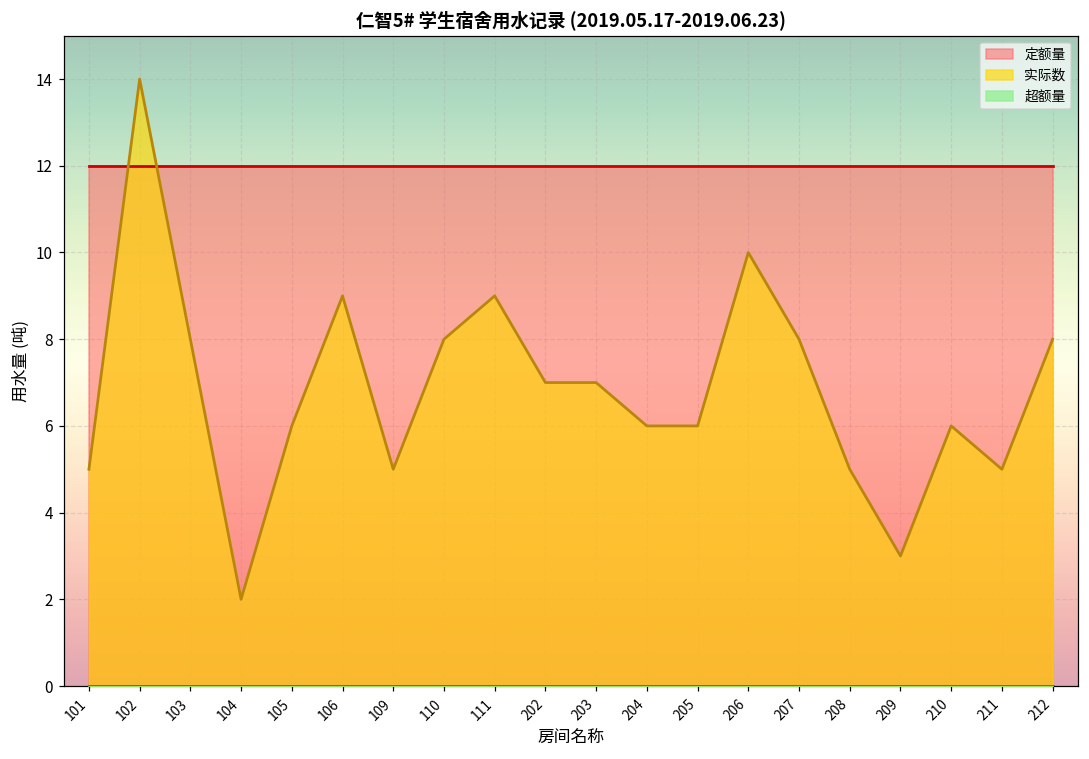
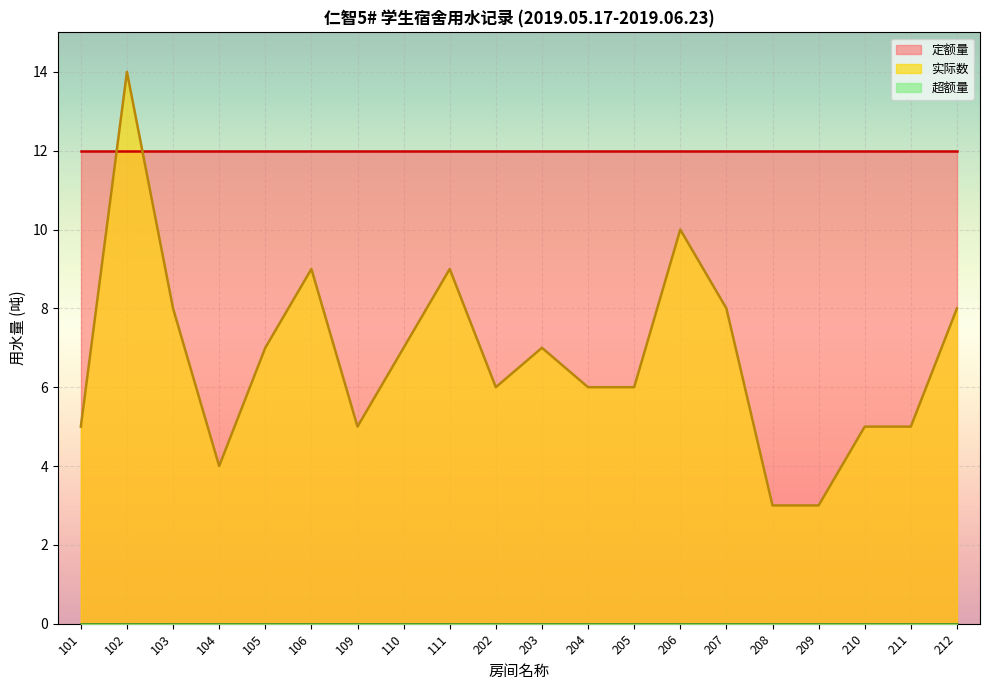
  {
    "定额量": {
      "101": 12,
      "102": 12,
      "103": 12,
      "104": 12,
      "105": 12,
      "106": 12,
      "109": 12,
      "110": 12,
      "111": 12,
      "202": 12,
      "203": 12,
      "204": 12,
      "205": 12,
      "206": 12,
      "207": 12,
      "208": 12,
      "209": 12,
      "210": 12,
      "211": 12,
      "212": 12
    },
    "实际数": {
      "101": 5,
      "102": 14,
      "103": 8,
-     "104": 2,
-     "105": 6,
+     "104": 4,
+     "105": 7,
      "106": 9,
      "109": 5,
-     "110": 8,
+     "110": 7,
      "111": 9,
-     "202": 7,
+     "202": 6,
      "203": 7,
      "204": 6,
      "205": 6,
      "206": 10,
      "207": 8,
-     "208": 5,
+     "208": 3,
      "209": 3,
-     "210": 6,
+     "210": 5,
      "211": 5,
      "212": 8
    },
    "超额量": {
      "101": 0,
      "102": 0,
      "103": 0,
      "104": 0,
      "105": 0,
      "106": 0,
      "109": 0,
      "110": 0,
      "111": 0,
      "202": 0,
      "203": 0,
      "204": 0,
      "205": 0,
      "206": 0,
      "207": 0,
      "208": 0,
      "209": 0,
      "210": 0,
      "211": 0,
      "212": 0
    }
  }
